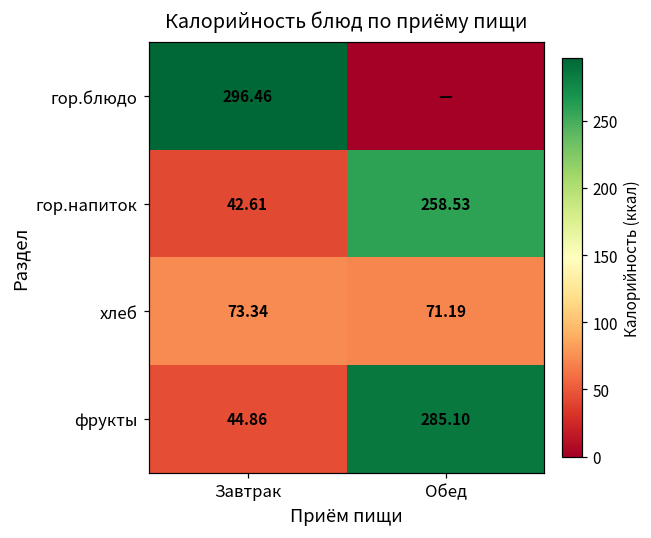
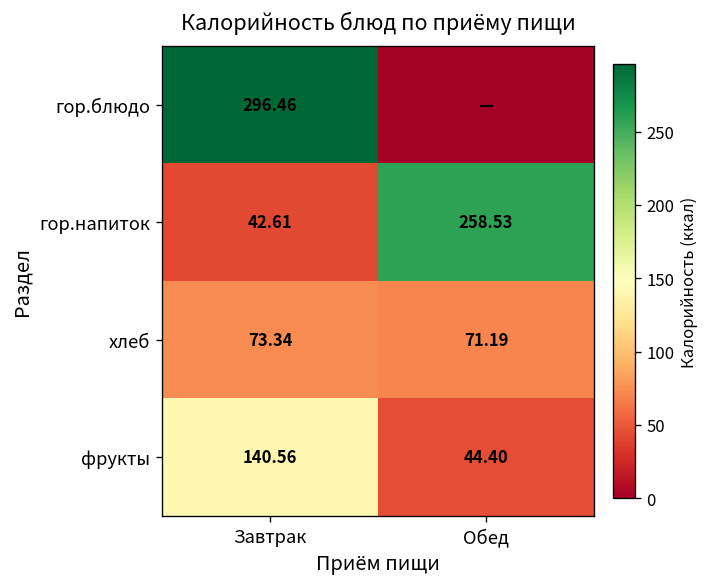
  {
    "гор.блюдо": {
      "Завтрак": 296.46
    },
    "гор.напиток": {
      "Завтрак": 42.61,
      "Обед": 258.53
    },
    "хлеб": {
      "Завтрак": 73.34,
      "Обед": 71.19
    },
    "фрукты": {
-     "Завтрак": 44.86,
-     "Обед": 285.10
+     "Завтрак": 140.56,
+     "Обед": 44.40
    }
  }
